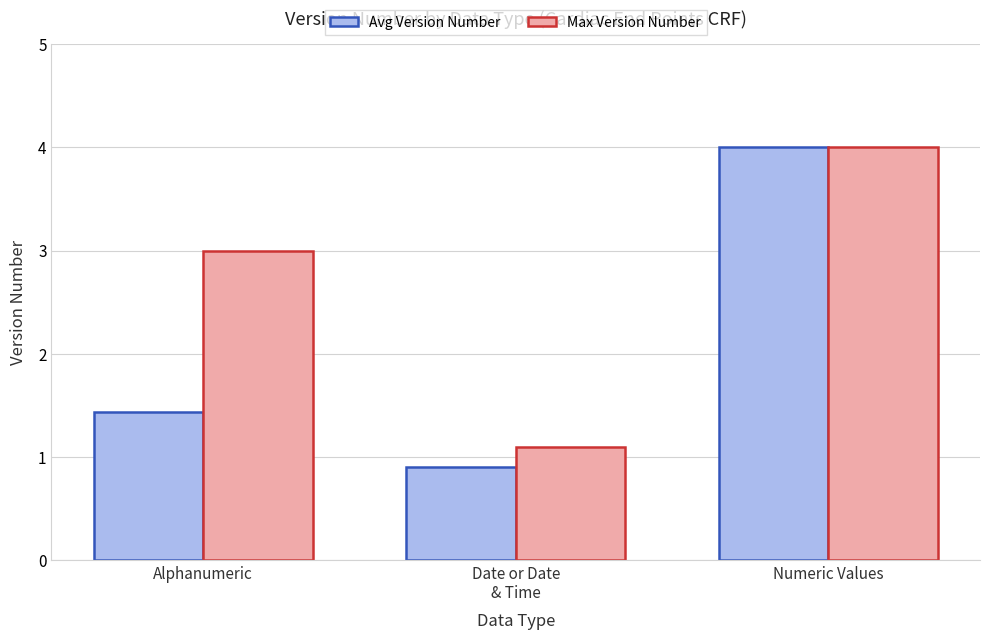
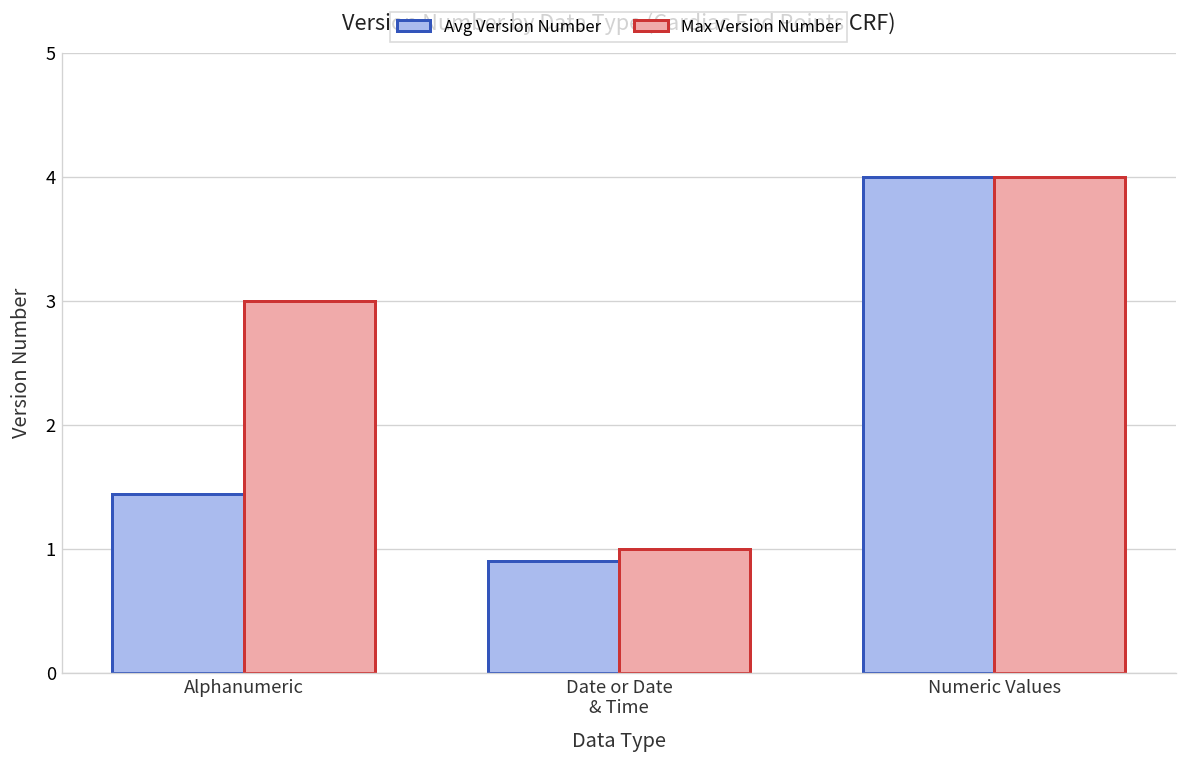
  {
    "Avg Version Number": {
      "Alphanumeric": 1.44,
      "Date or Date & Time": 0.9,
      "Numeric Values": 4.0
    },
    "Max Version Number": {
      "Alphanumeric": 3.0,
-     "Date or Date & Time": 1.1,
+     "Date or Date & Time": 1.0,
      "Numeric Values": 4.0
    }
  }
